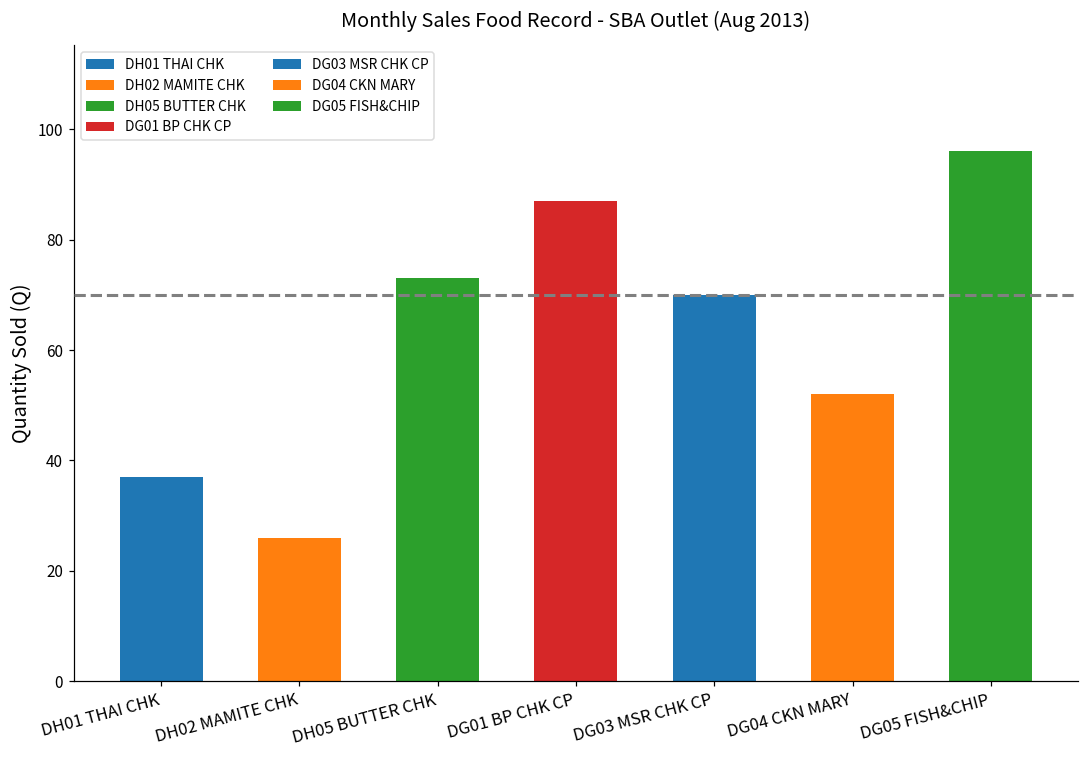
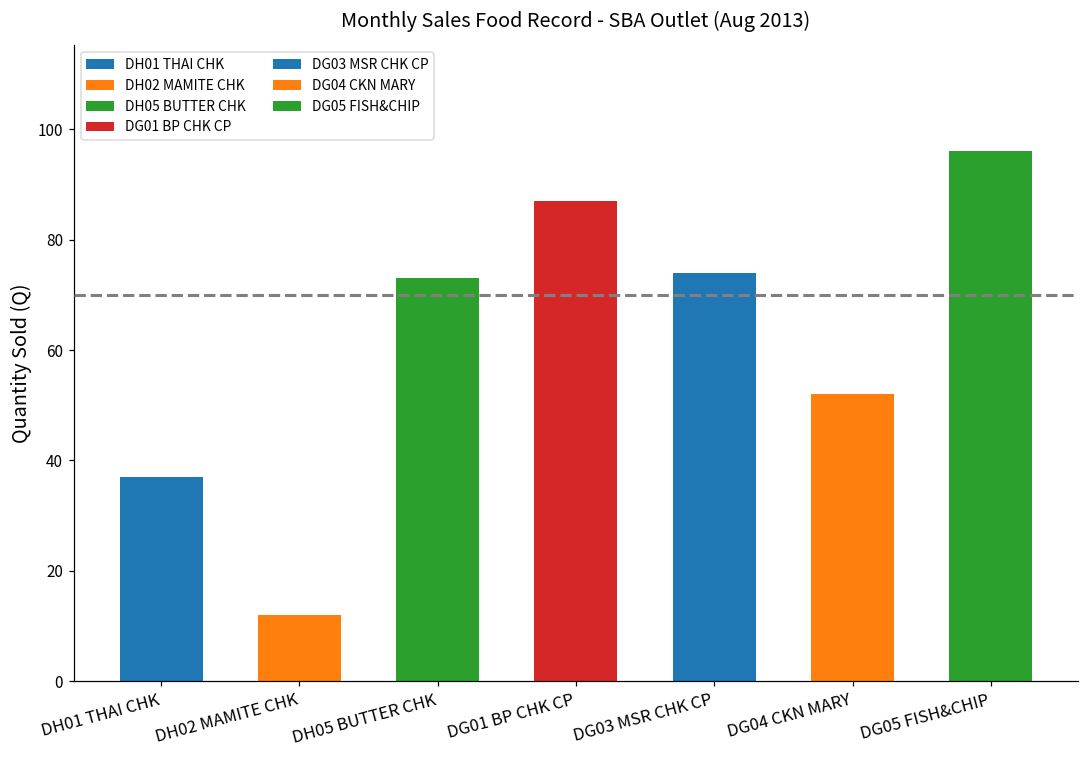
  {
    "DH01 THAI CHK": 37,
-   "DH02 MAMITE CHK": 26,
+   "DH02 MAMITE CHK": 12,
    "DH05 BUTTER CHK": 73,
    "DG01 BP CHK CP": 87,
-   "DG03 MSR CHK CP": 70,
+   "DG03 MSR CHK CP": 74,
    "DG04 CKN MARY": 52,
    "DG05 FISH&CHIP": 96
  }
